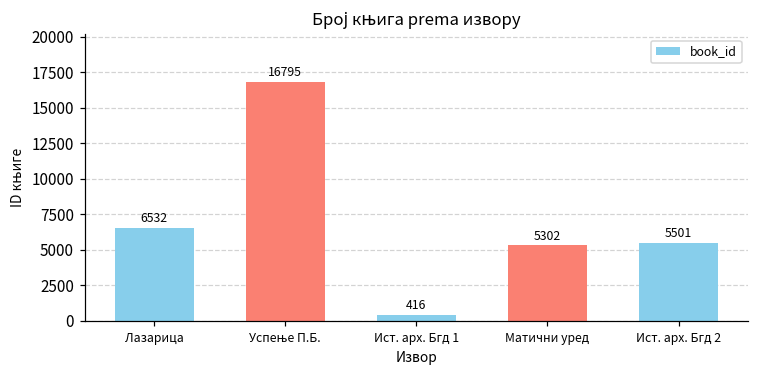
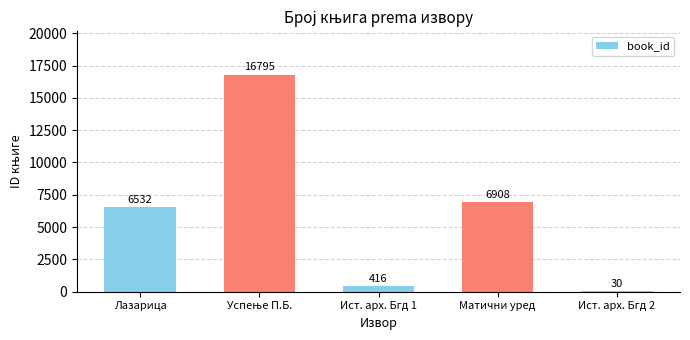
  {
    "Лазарица": 6532,
    "Успење П.Б.": 16795,
    "Ист. арх. Бгд 1": 416,
-   "Матични уред": 5302,
-   "Ист. арх. Бгд 2": 5501
+   "Матични уред": 6908,
+   "Ист. арх. Бгд 2": 30
  }
